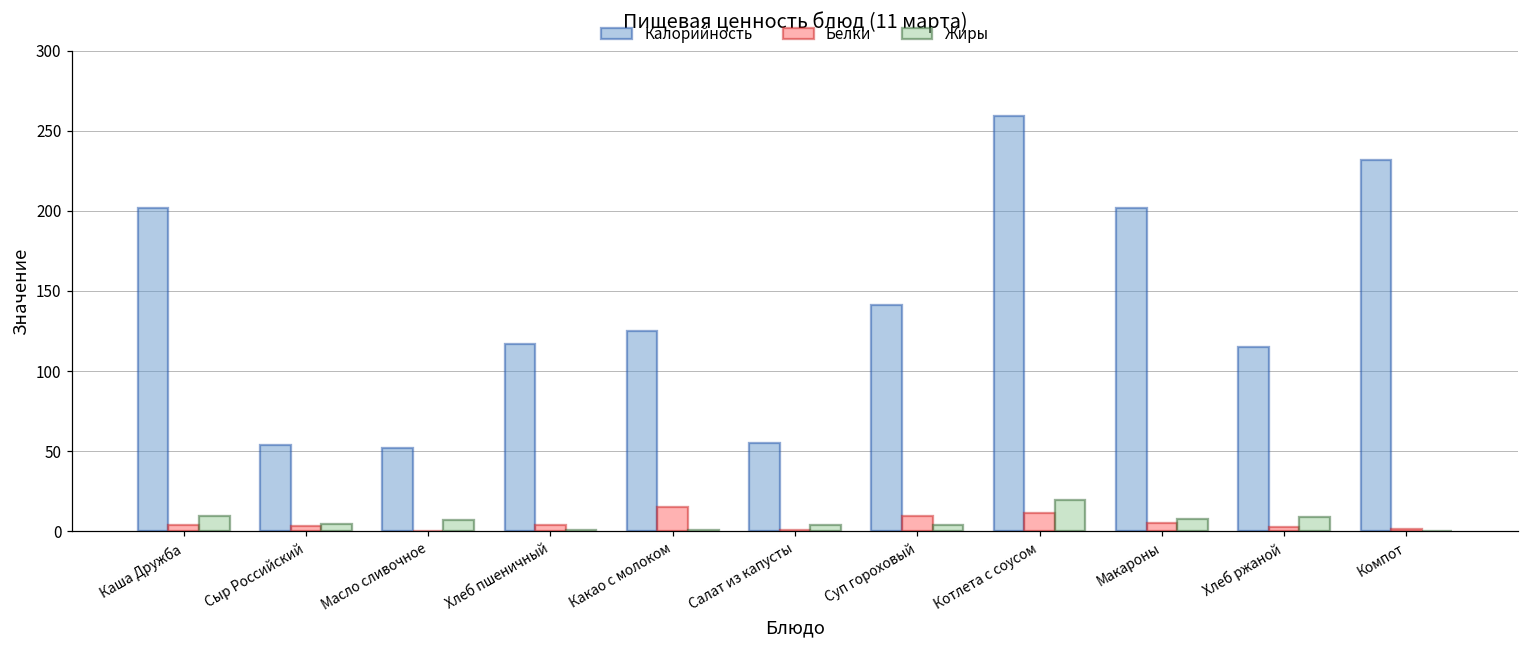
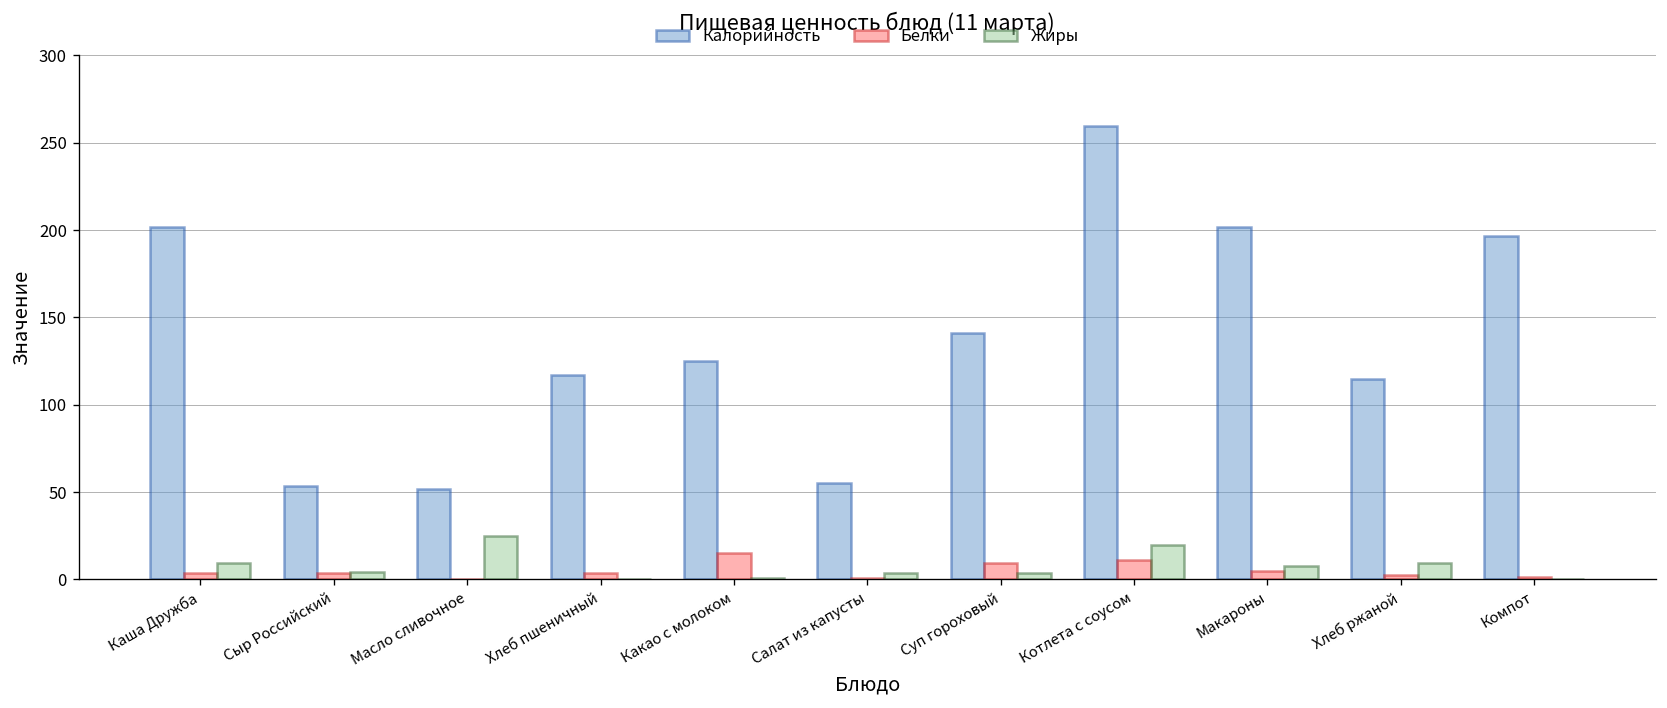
  {
    "Калорийность": {
      "Каша Дружба": 202,
      "Сыр Российский": 54,
      "Масло сливочное": 52,
      "Хлеб пшеничный": 117,
      "Какао с молоком": 125,
      "Салат из капусты": 55,
      "Суп гороховый": 141,
      "Котлета с соусом": 260,
      "Макароны": 202,
      "Хлеб ржаной": 115,
-     "Компот": 232
+     "Компот": 196
    },
    "Белки": {
      "Каша Дружба": 4,
      "Сыр Российский": 3,
      "Хлеб пшеничный": 4,
      "Какао с молоком": 15,
      "Суп гороховый": 9,
      "Котлета с соусом": 11,
      "Макароны": 5,
      "Хлеб ржаной": 3
    },
    "Жиры": {
      "Каша Дружба": 9,
      "Сыр Российский": 4,
-     "Масло сливочное": 7,
+     "Масло сливочное": 25,
      "Салат из капусты": 4,
      "Суп гороховый": 4,
      "Котлета с соусом": 20,
      "Макароны": 8,
      "Хлеб ржаной": 9
    }
  }
